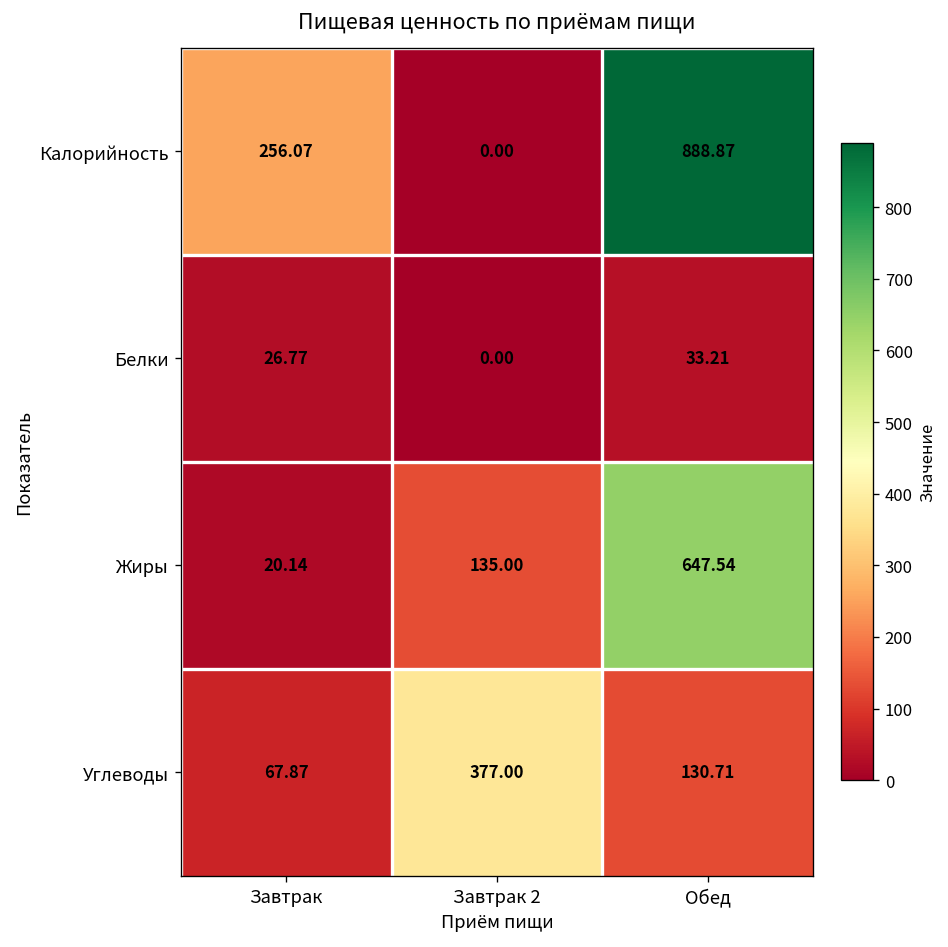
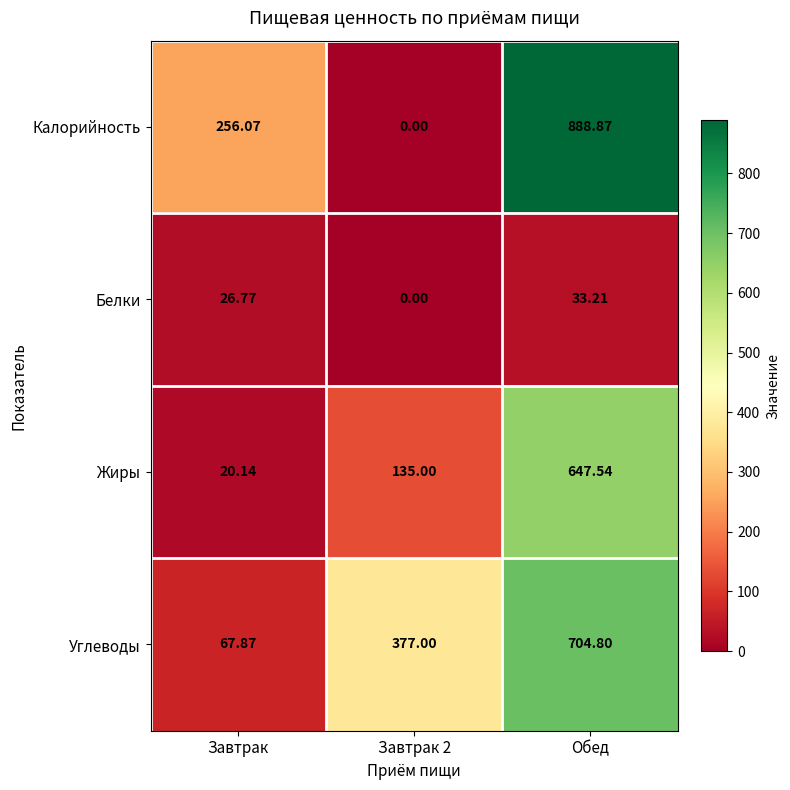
  {
    "Калорийность": {
      "Завтрак": 256.07,
      "Завтрак 2": 0.00,
      "Обед": 888.87
    },
    "Белки": {
      "Завтрак": 26.77,
      "Завтрак 2": 0.00,
      "Обед": 33.21
    },
    "Жиры": {
      "Завтрак": 20.14,
      "Завтрак 2": 135.00,
      "Обед": 647.54
    },
    "Углеводы": {
      "Завтрак": 67.87,
      "Завтрак 2": 377.00,
-     "Обед": 130.71
+     "Обед": 704.80
    }
  }
